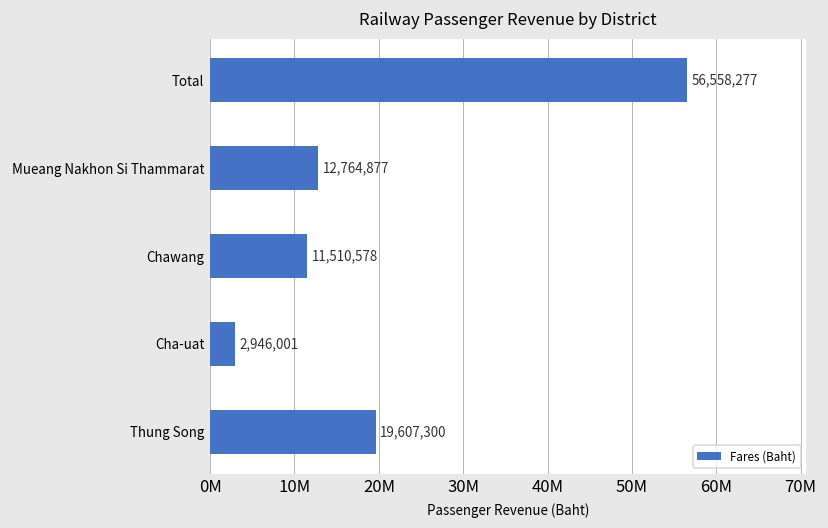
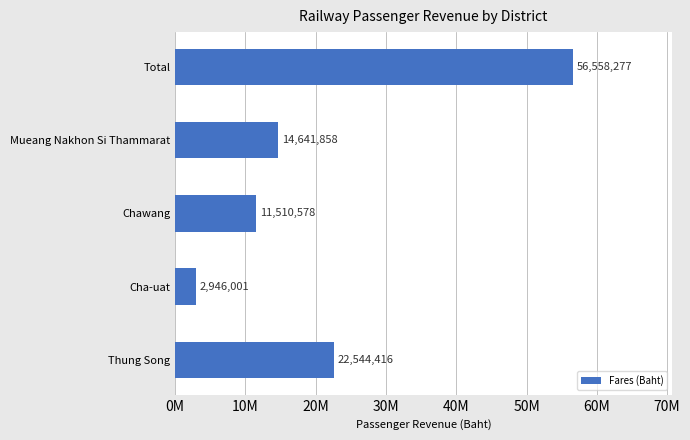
  {
    "Total": "56,558,277",
-   "Mueang Nakhon Si Thammarat": "12,764,877",
+   "Mueang Nakhon Si Thammarat": "14,641,858",
    "Chawang": "11,510,578",
    "Cha-uat": "2,946,001",
-   "Thung Song": "19,607,300"
+   "Thung Song": "22,544,416"
  }
